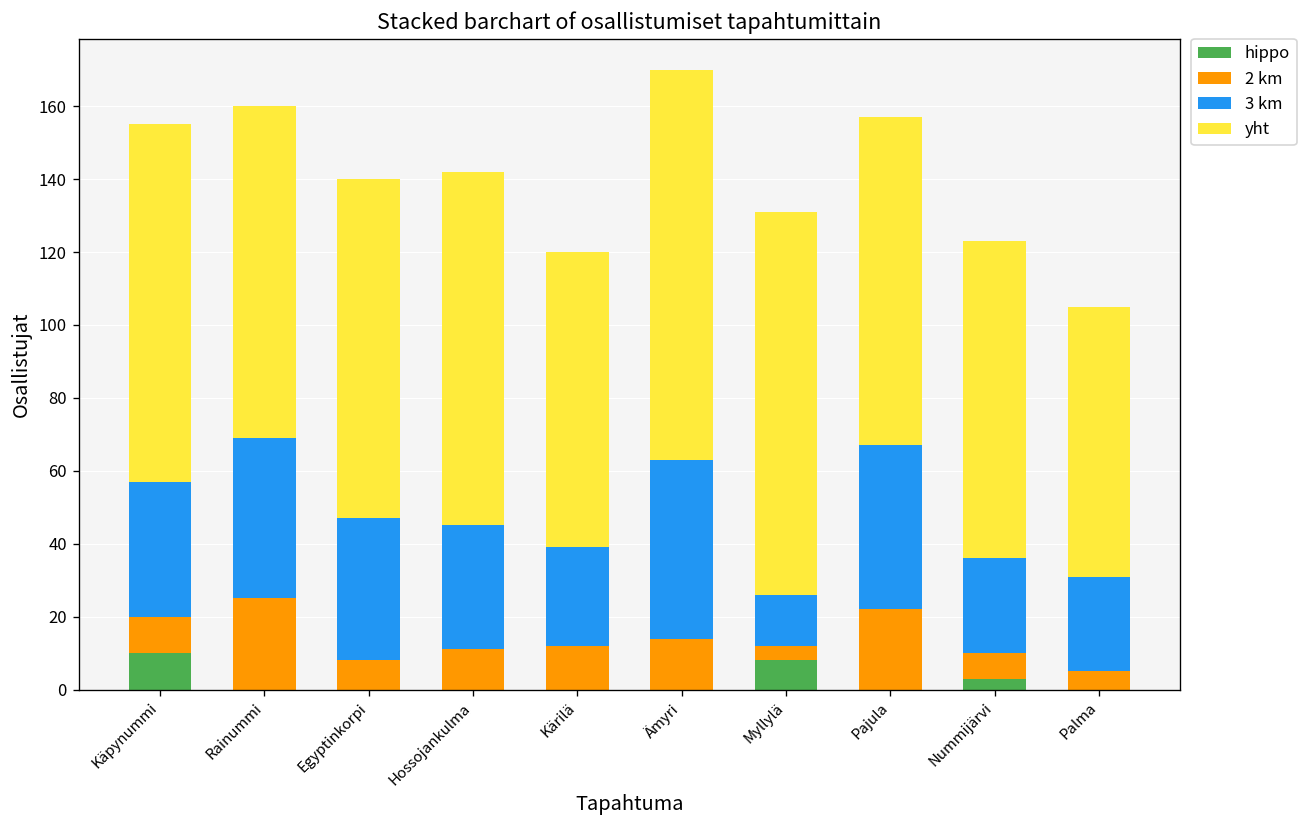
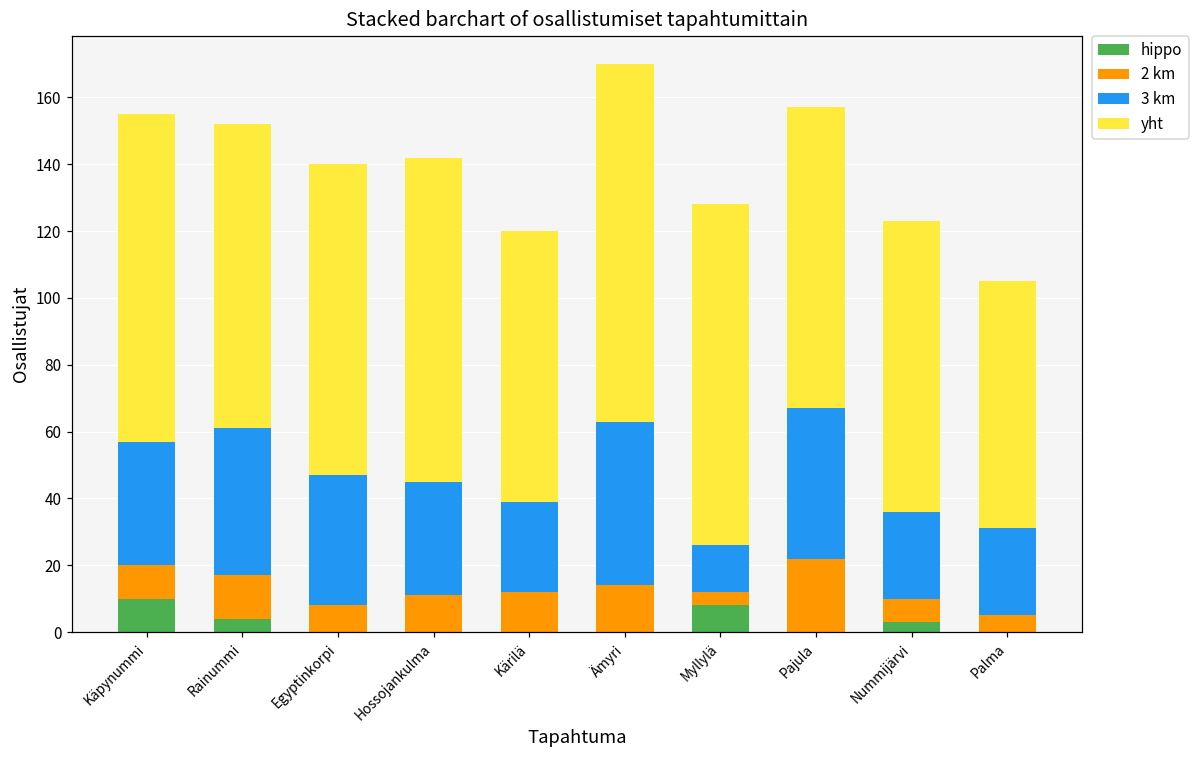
  {
    "hippo": {
      "Käpynummi": 10,
-     "Rainummi": 0,
+     "Rainummi": 4,
      "Egyptinkorpi": 0,
      "Hossojankulma": 0,
      "Kärilä": 0,
      "Ämyri": 0,
      "Myllylä": 8,
      "Pajula": 0,
      "Nummijärvi": 3,
      "Palma": 0
    },
    "2 km": {
      "Käpynummi": 10,
-     "Rainummi": 25,
+     "Rainummi": 13,
      "Egyptinkorpi": 8,
      "Hossojankulma": 11,
      "Kärilä": 12,
      "Ämyri": 14,
      "Myllylä": 4,
      "Pajula": 22,
      "Nummijärvi": 7,
      "Palma": 5
    },
    "3 km": {
      "Käpynummi": 37,
      "Rainummi": 44,
      "Egyptinkorpi": 39,
      "Hossojankulma": 34,
      "Kärilä": 27,
      "Ämyri": 49,
      "Myllylä": 14,
      "Pajula": 45,
      "Nummijärvi": 26,
      "Palma": 26
    },
    "yht": {
      "Käpynummi": 98,
      "Rainummi": 91,
      "Egyptinkorpi": 93,
      "Hossojankulma": 97,
      "Kärilä": 81,
      "Ämyri": 107,
-     "Myllylä": 105,
+     "Myllylä": 102,
      "Pajula": 90,
      "Nummijärvi": 87,
      "Palma": 74
    }
  }
